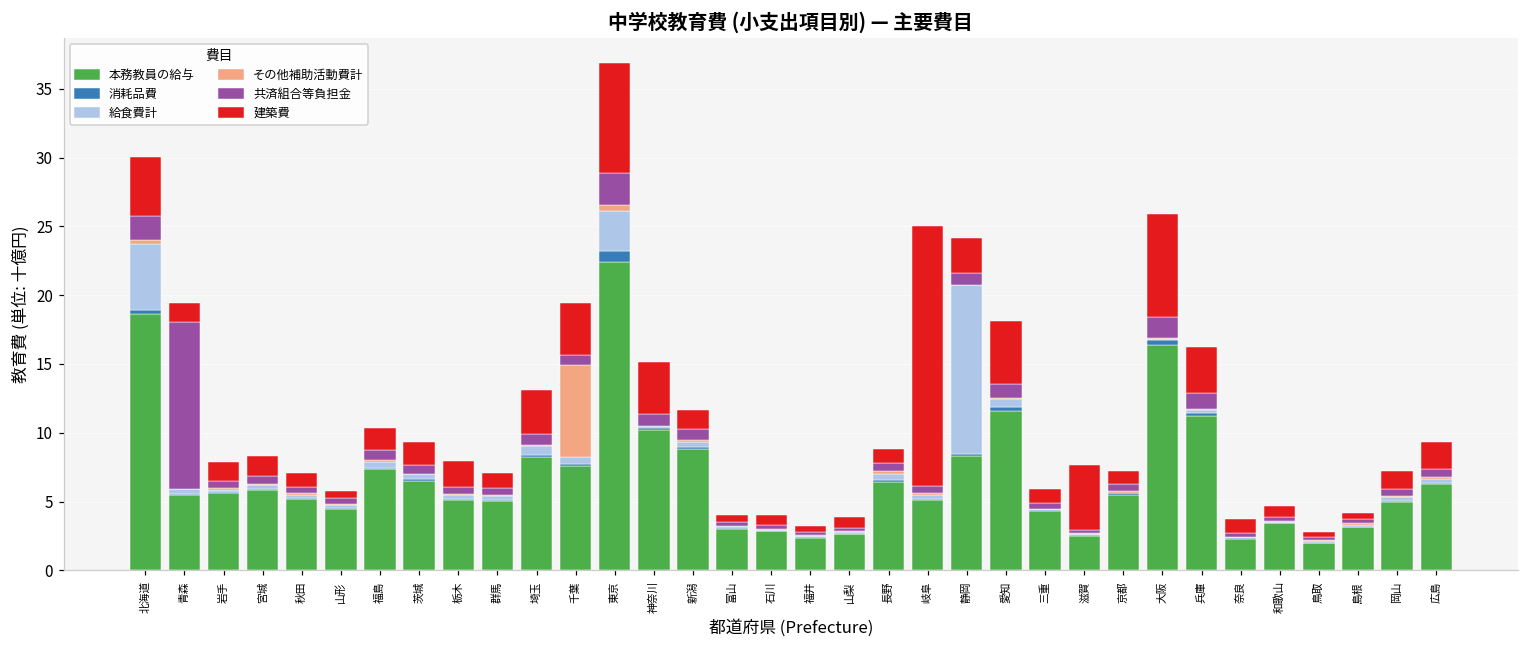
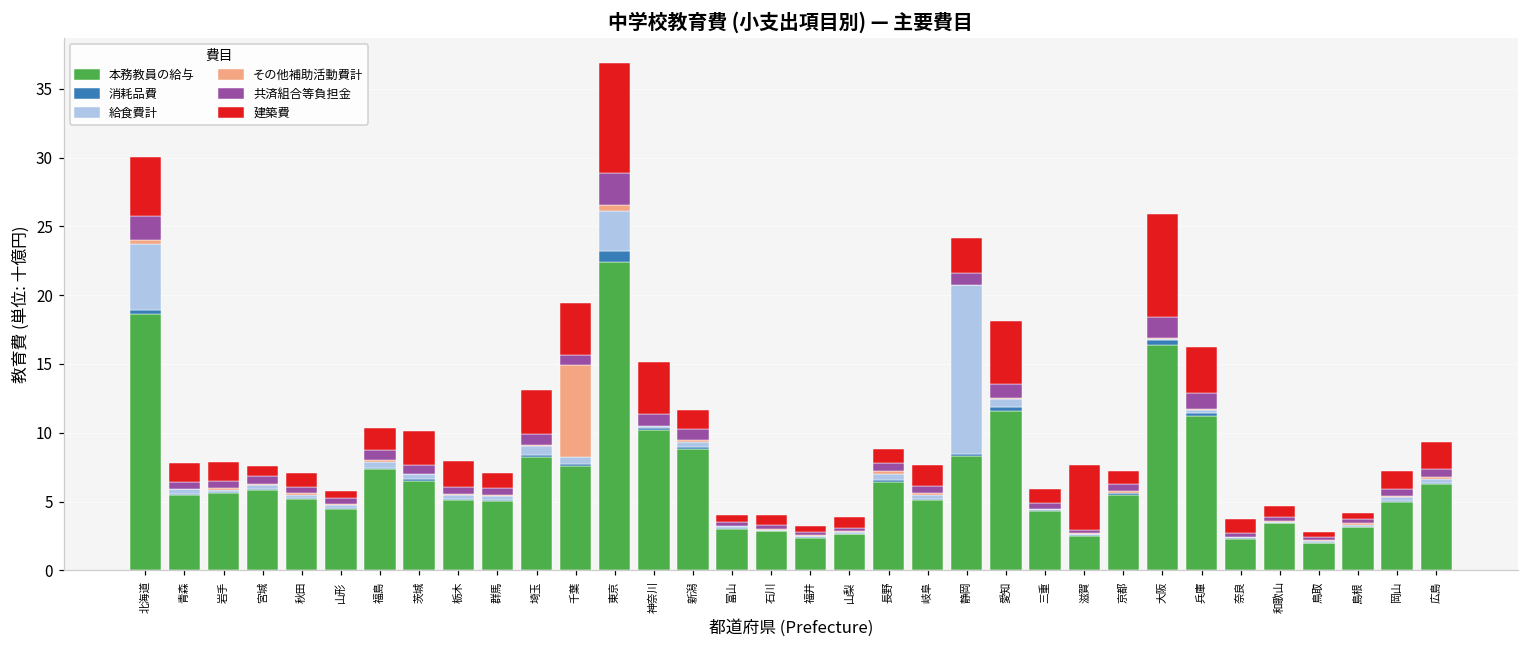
  {
    "本務教員の給与": {
      "北海道": 18.6,
      "青森": 5.5,
      "岩手": 5.6,
      "宮城": 5.8,
      "秋田": 5.2,
      "山形": 4.5,
      "福島": 7.4,
      "茨城": 6.5,
      "栃木": 5.1,
      "群馬": 5.0,
      "埼玉": 8.3,
      "千葉": 7.6,
      "東京": 22.4,
      "神奈川": 10.2,
      "新潟": 8.8,
      "富山": 3.0,
      "石川": 2.8,
      "福井": 2.4,
      "山梨": 2.6,
      "長野": 6.4,
      "岐阜": 5.1,
      "静岡": 8.3,
      "愛知": 11.6,
      "三重": 4.3,
      "滋賀": 2.5,
      "京都": 5.5,
      "大阪": 16.4,
      "兵庫": 11.2,
      "奈良": 2.3,
      "和歌山": 3.4,
      "鳥取": 2.0,
      "島根": 3.1,
      "岡山": 5.0,
      "広島": 6.3
    },
    "消耗品費": {
      "北海道": 0.3,
      "東京": 0.8,
      "愛知": 0.2,
      "大阪": 0.4
    },
    "給食費計": {
      "北海道": 4.8,
      "青森": 0.3,
      "岩手": 0.2,
      "宮城": 0.3,
      "秋田": 0.2,
      "福島": 0.4,
      "茨城": 0.4,
      "栃木": 0.3,
      "群馬": 0.3,
      "埼玉": 0.7,
      "千葉": 0.5,
      "東京": 2.9,
      "新潟": 0.3,
      "長野": 0.5,
      "岐阜": 0.3,
      "静岡": 12.3,
      "愛知": 0.6,
      "兵庫": 0.2,
      "岡山": 0.3,
      "広島": 0.3
    },
    "その他補助活動費計": {
      "北海道": 0.3,
      "千葉": 6.7,
      "東京": 0.5
    },
    "共済組合等負担金": {
      "北海道": 1.7,
-     "青森": 12.1,
+     "青森": 0.5,
      "岩手": 0.5,
      "宮城": 0.6,
      "秋田": 0.5,
      "山形": 0.4,
      "福島": 0.7,
      "茨城": 0.6,
      "栃木": 0.5,
      "群馬": 0.5,
      "埼玉": 0.8,
      "千葉": 0.8,
      "東京": 2.3,
      "神奈川": 0.9,
      "新潟": 0.8,
      "富山": 0.3,
      "石川": 0.3,
      "福井": 0.2,
      "山梨": 0.2,
      "長野": 0.6,
      "岐阜": 0.5,
      "静岡": 0.8,
      "愛知": 1.0,
      "三重": 0.4,
      "滋賀": 0.3,
      "京都": 0.5,
      "大阪": 1.5,
      "兵庫": 1.1,
      "奈良": 0.2,
      "和歌山": 0.3,
      "島根": 0.3,
      "岡山": 0.5,
      "広島": 0.6
    },
    "建築費": {
      "北海道": 4.3,
      "青森": 1.4,
      "岩手": 1.4,
-     "宮城": 1.4,
+     "宮城": 0.7,
      "秋田": 1.0,
      "山形": 0.6,
      "福島": 1.6,
-     "茨城": 1.7,
+     "茨城": 2.5,
      "栃木": 1.9,
      "群馬": 1.1,
      "埼玉": 3.2,
      "千葉": 3.7,
      "東京": 8.0,
      "神奈川": 3.7,
      "新潟": 1.4,
      "富山": 0.4,
      "石川": 0.7,
      "福井": 0.5,
      "山梨": 0.8,
      "長野": 1.0,
-     "岐阜": 18.9,
+     "岐阜": 1.5,
      "静岡": 2.6,
      "愛知": 4.6,
      "三重": 1.0,
      "滋賀": 4.7,
      "京都": 1.0,
      "大阪": 7.5,
      "兵庫": 3.4,
      "奈良": 1.1,
      "和歌山": 0.8,
      "鳥取": 0.4,
      "島根": 0.4,
      "岡山": 1.4,
      "広島": 2.0
    }
  }
